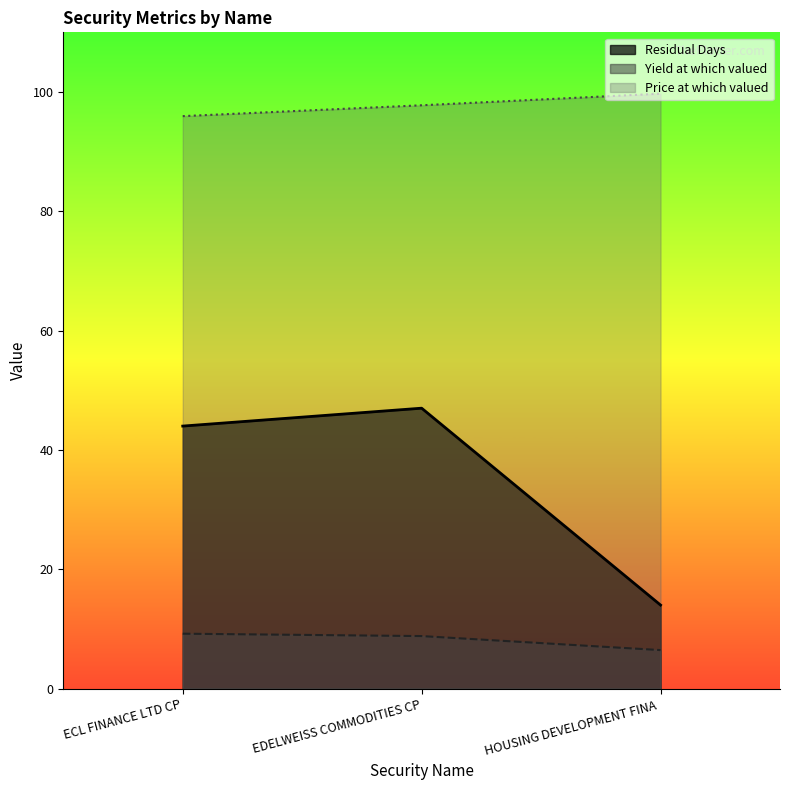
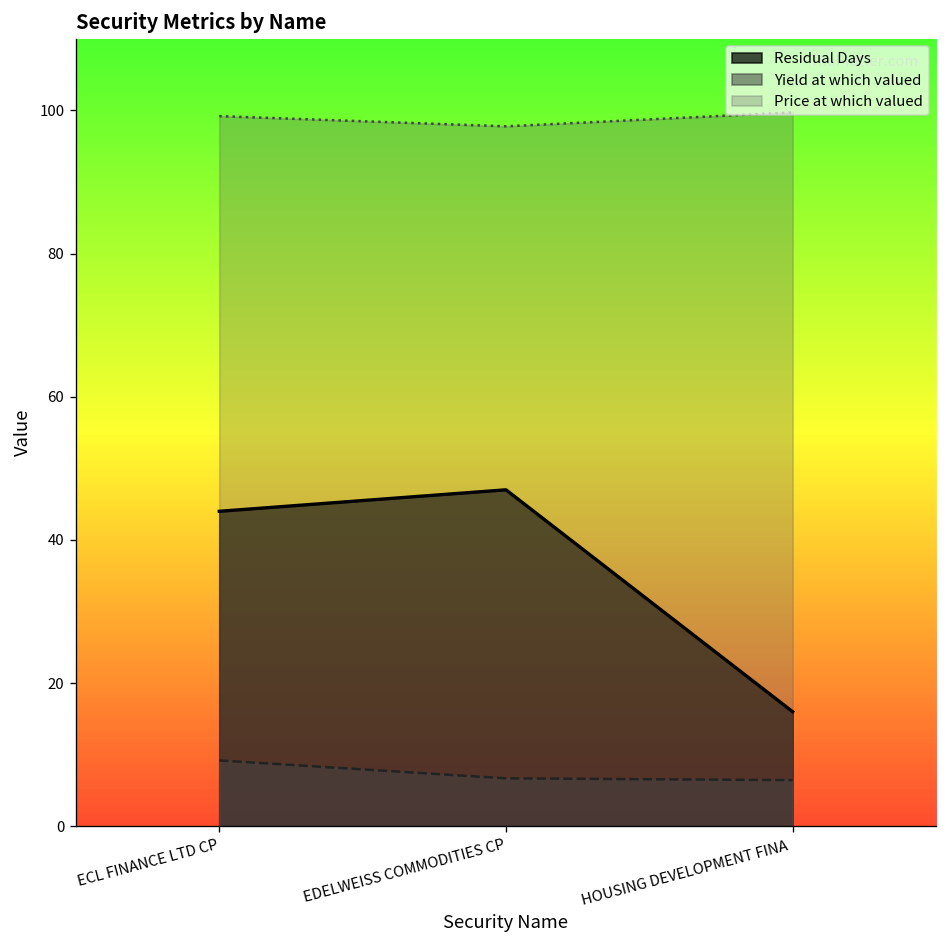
  {
    "Residual Days": {
      "ECL FINANCE LTD CP": 44,
      "EDELWEISS COMMODITIES CP": 47,
-     "HOUSING DEVELOPMENT FINA": 14
+     "HOUSING DEVELOPMENT FINA": 16
    },
    "Yield at which valued": {
      "ECL FINANCE LTD CP": 9,
-     "EDELWEISS COMMODITIES CP": 9,
+     "EDELWEISS COMMODITIES CP": 7,
      "HOUSING DEVELOPMENT FINA": 6
    },
    "Price at which valued": {
-     "ECL FINANCE LTD CP": 96,
+     "ECL FINANCE LTD CP": 99,
      "EDELWEISS COMMODITIES CP": 98
    }
  }
